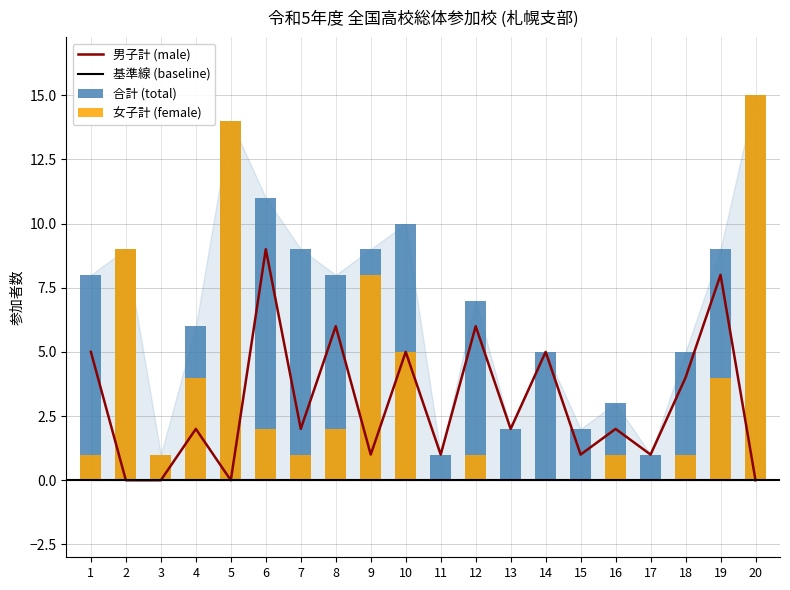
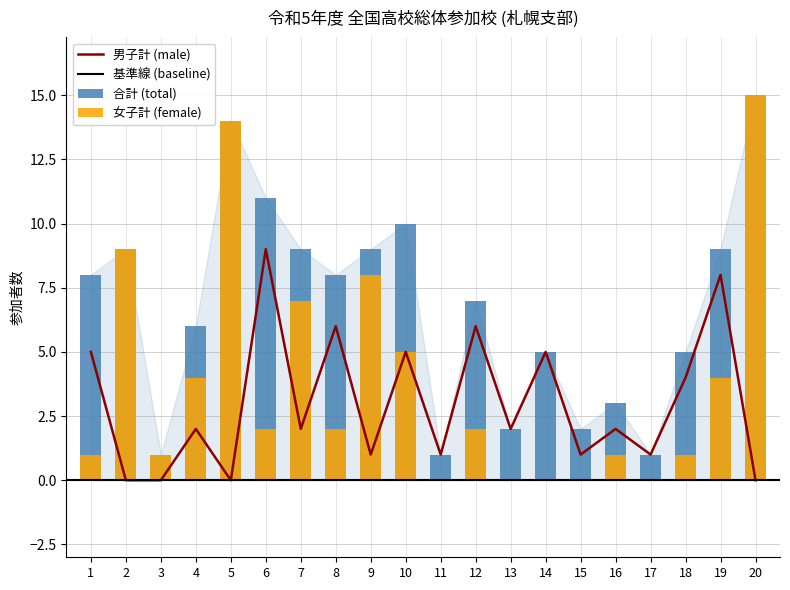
  {
    "男子計 (male)": {
      "1": 5,
      "2": 0,
      "3": 0,
      "4": 2,
      "5": 0,
      "6": 9,
      "7": 2,
      "8": 6,
      "9": 1,
      "10": 5,
      "12": 6,
      "15": 1,
      "16": 2,
      "18": 4,
      "19": 8,
      "20": 0
    },
    "合計 (total)": {
      "1": 8,
      "2": 9,
      "3": 1,
      "4": 6,
      "5": 14,
      "6": 11,
      "7": 9,
      "8": 8,
      "9": 9,
      "10": 10,
      "11": 1,
      "12": 7,
      "13": 2,
      "14": 5,
      "15": 2,
      "16": 3,
      "17": 1,
      "18": 5,
      "19": 9,
      "20": 15
    },
    "女子計 (female)": {
      "2": 9,
      "3": 1,
      "5": 14,
-     "7": 1,
+     "7": 7,
      "11": 0,
-     "12": 1,
+     "12": 2,
      "13": 0,
      "14": 0,
      "15": 0,
      "17": 0,
      "20": 15
    }
  }
